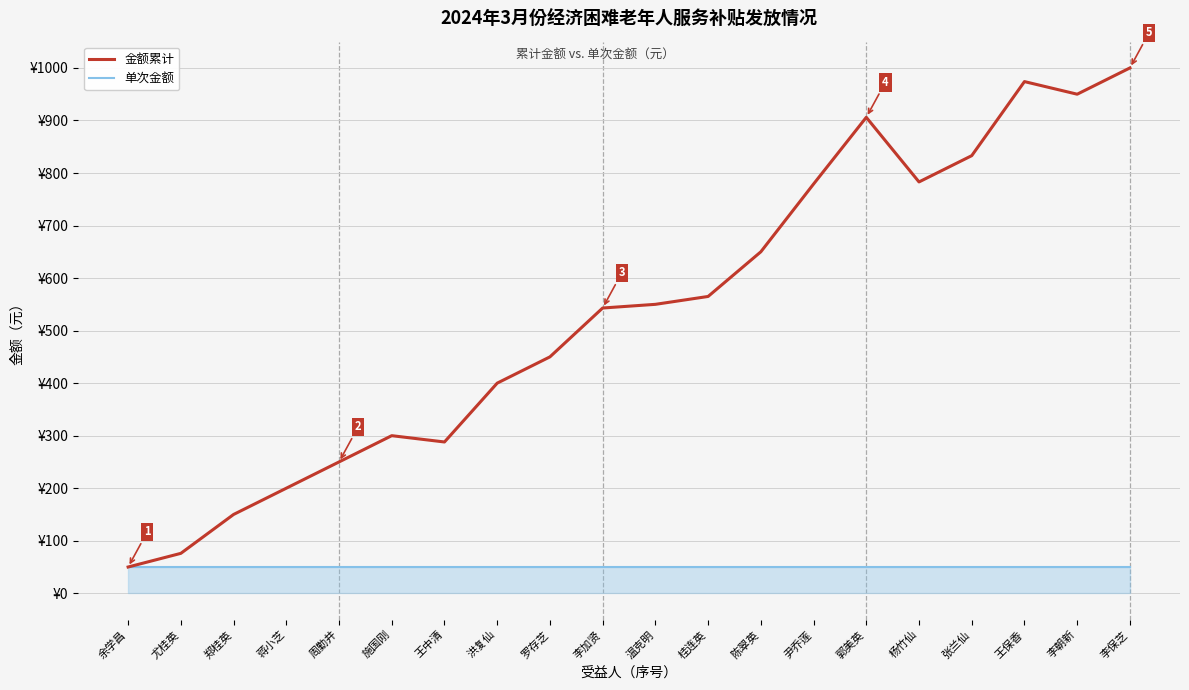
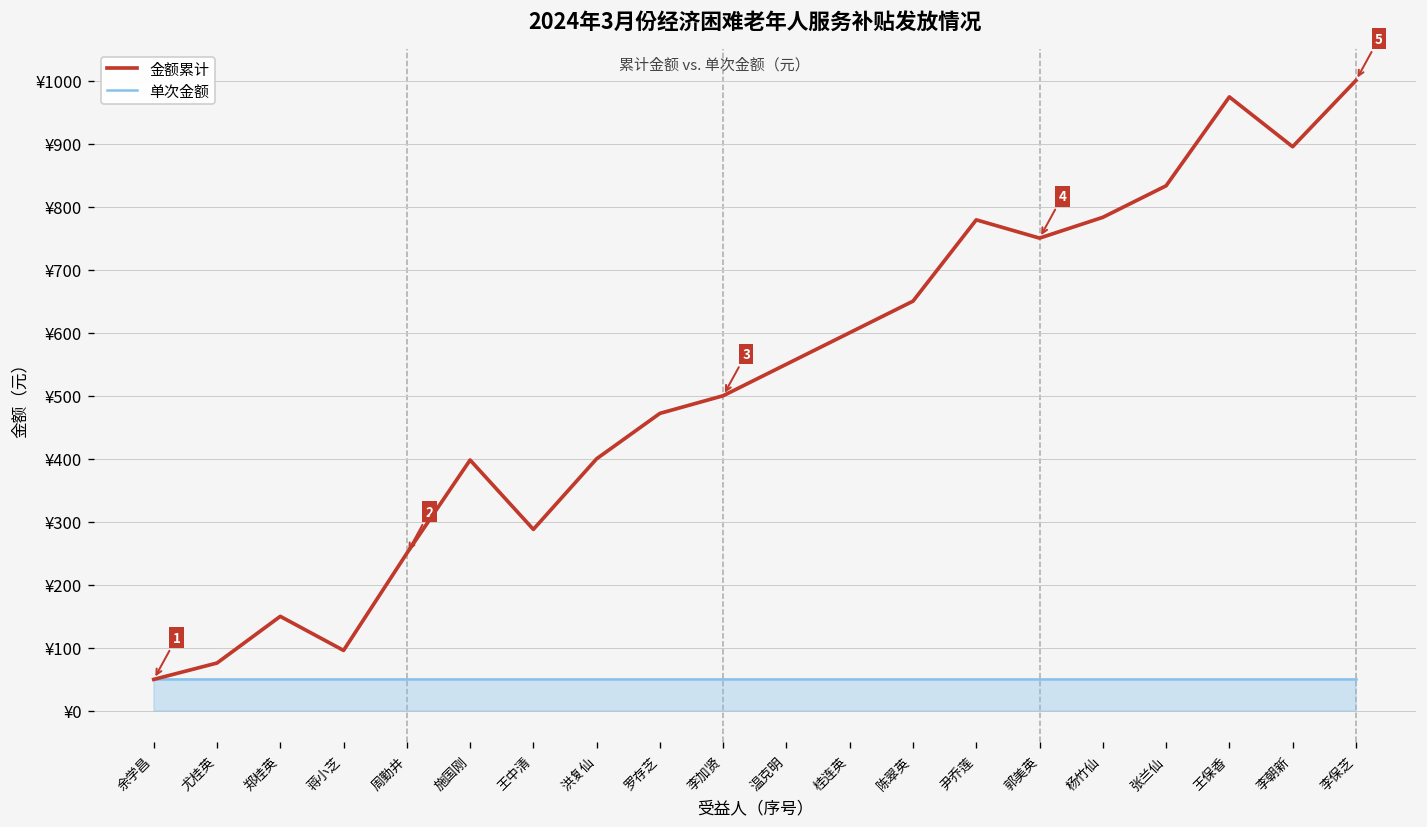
  {
    "金额累计": {
      "尤桂英": "¥80",
      "郑桂英": "¥150",
-     "蒋小芝": "¥200",
+     "蒋小芝": "¥100",
      "周勤井": "¥250",
-     "施国刚": "¥300",
+     "施国刚": "¥400",
      "王中清": "¥290",
      "洪复仙": "¥400",
-     "罗存芝": "¥450",
-     "李加贤": "¥540",
+     "罗存芝": "¥470",
+     "李加贤": "¥500",
      "温克明": "¥550",
-     "桂连英": "¥570",
+     "桂连英": "¥600",
      "陈翠英": "¥650",
      "尹乔莲": "¥780",
-     "郭美英": "¥910",
+     "郭美英": "¥750",
      "杨竹仙": "¥780",
      "张兰仙": "¥830",
      "王保香": "¥970",
-     "李朝新": "¥950",
+     "李朝新": "¥900",
      "李保芝": "¥1000"
    },
    "单次金额": {
      "尤桂英": "¥50",
      "郑桂英": "¥50",
      "蒋小芝": "¥50",
      "周勤井": "¥50",
      "施国刚": "¥50",
      "王中清": "¥50",
      "洪复仙": "¥50",
      "罗存芝": "¥50",
      "李加贤": "¥50",
      "温克明": "¥50",
      "桂连英": "¥50",
      "陈翠英": "¥50",
      "尹乔莲": "¥50",
      "郭美英": "¥50",
      "杨竹仙": "¥50",
      "张兰仙": "¥50",
      "王保香": "¥50",
      "李朝新": "¥50",
      "李保芝": "¥50"
    }
  }
